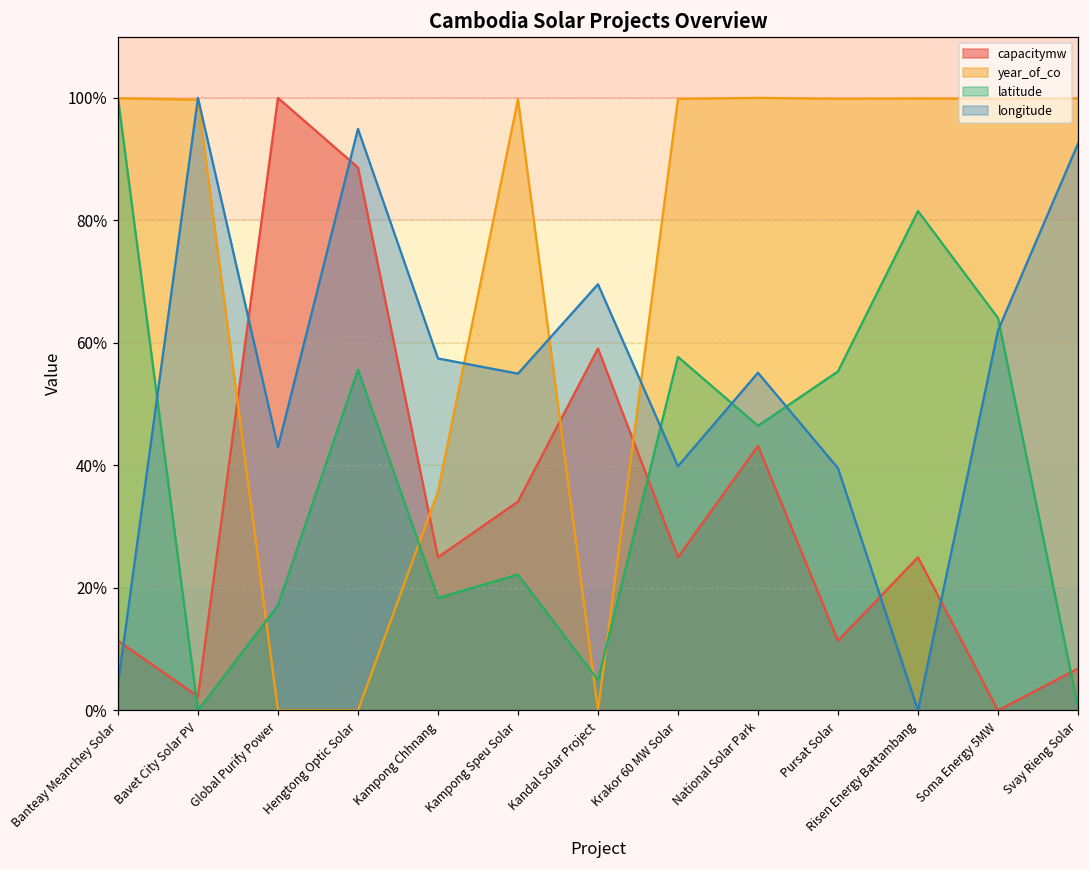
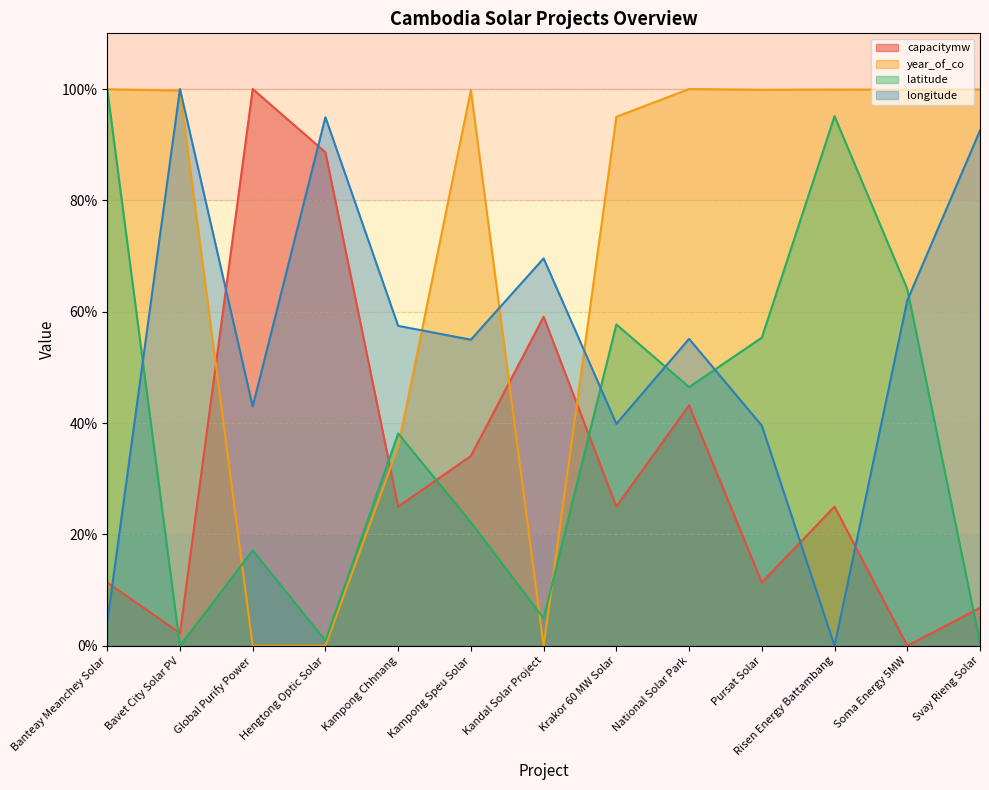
  {
    "capacitymw": {
      "Banteay Meanchey Solar": "11%",
      "Bavet City Solar PV": "2%",
      "Global Purify Power": "100%",
      "Hengtong Optic Solar": "89%",
      "Kampong Chhnang": "25%",
      "Kampong Speu Solar": "34%",
      "Kandal Solar Project": "59%",
      "Krakor 60 MW Solar": "25%",
      "National Solar Park": "43%",
      "Pursat Solar": "11%",
      "Risen Energy Battambang": "25%",
      "Soma Energy 5MW": "0%",
      "Svay Rieng Solar": "7%"
    },
    "year_of_co": {
      "Global Purify Power": "0%",
      "Hengtong Optic Solar": "0%",
      "Kampong Chhnang": "36%",
      "Kampong Speu Solar": "100%",
      "Kandal Solar Project": "0%",
-     "Krakor 60 MW Solar": "100%",
+     "Krakor 60 MW Solar": "95%",
      "National Solar Park": "100%",
      "Pursat Solar": "100%",
      "Risen Energy Battambang": "100%",
      "Svay Rieng Solar": "100%"
    },
    "latitude": {
      "Bavet City Solar PV": "0%",
      "Global Purify Power": "17%",
-     "Hengtong Optic Solar": "56%",
-     "Kampong Chhnang": "18%",
+     "Hengtong Optic Solar": "1%",
+     "Kampong Chhnang": "38%",
      "Kampong Speu Solar": "22%",
      "Kandal Solar Project": "5%",
      "Krakor 60 MW Solar": "58%",
      "National Solar Park": "46%",
      "Pursat Solar": "55%",
-     "Risen Energy Battambang": "82%",
+     "Risen Energy Battambang": "95%",
      "Soma Energy 5MW": "64%",
      "Svay Rieng Solar": "1%"
    },
    "longitude": {
      "Banteay Meanchey Solar": "4%",
      "Global Purify Power": "43%",
      "Hengtong Optic Solar": "95%",
      "Kampong Chhnang": "57%",
      "Kampong Speu Solar": "55%",
      "Kandal Solar Project": "70%",
      "Krakor 60 MW Solar": "40%",
      "National Solar Park": "55%",
      "Pursat Solar": "40%",
      "Risen Energy Battambang": "0%",
      "Soma Energy 5MW": "62%",
      "Svay Rieng Solar": "93%"
    }
  }
